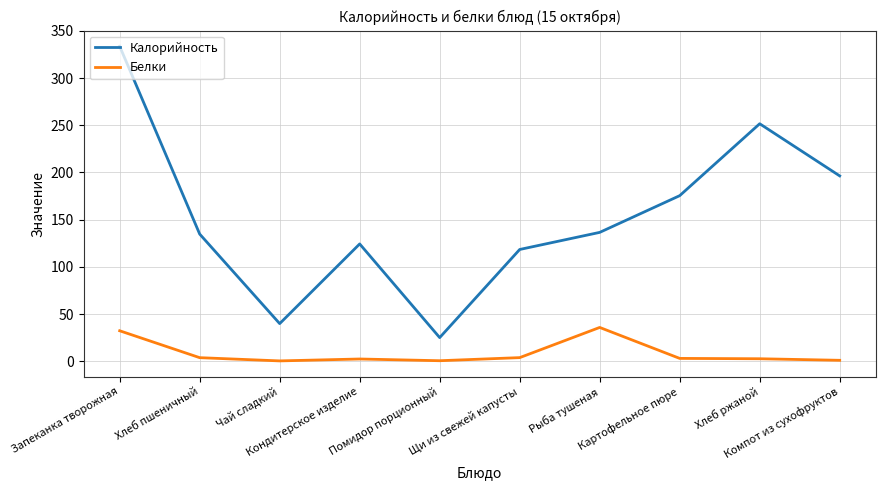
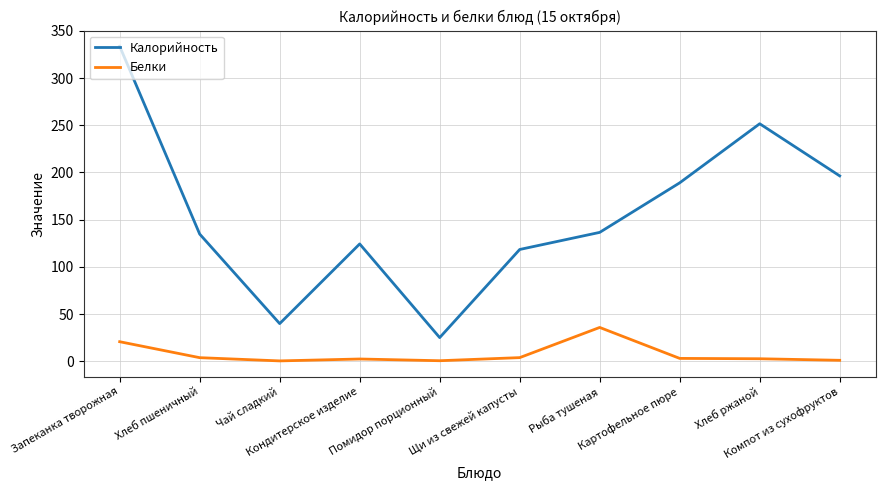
  {
    "Калорийность": {
      "Хлеб пшеничный": 130,
      "Чай сладкий": 40,
      "Кондитерское изделие": 120,
      "Помидор порционный": 30,
      "Щи из свежей капусты": 120,
      "Рыба тушеная": 140,
-     "Картофельное пюре": 180,
+     "Картофельное пюре": 190,
      "Хлеб ржаной": 250,
      "Компот из сухофруктов": 200
    },
    "Белки": {
-     "Запеканка творожная": 30,
+     "Запеканка творожная": 20,
      "Хлеб пшеничный": 0,
      "Чай сладкий": 0,
      "Кондитерское изделие": 0,
      "Помидор порционный": 0,
      "Щи из свежей капусты": 0,
      "Рыба тушеная": 40,
      "Картофельное пюре": 0,
      "Хлеб ржаной": 0,
      "Компот из сухофруктов": 0
    }
  }
